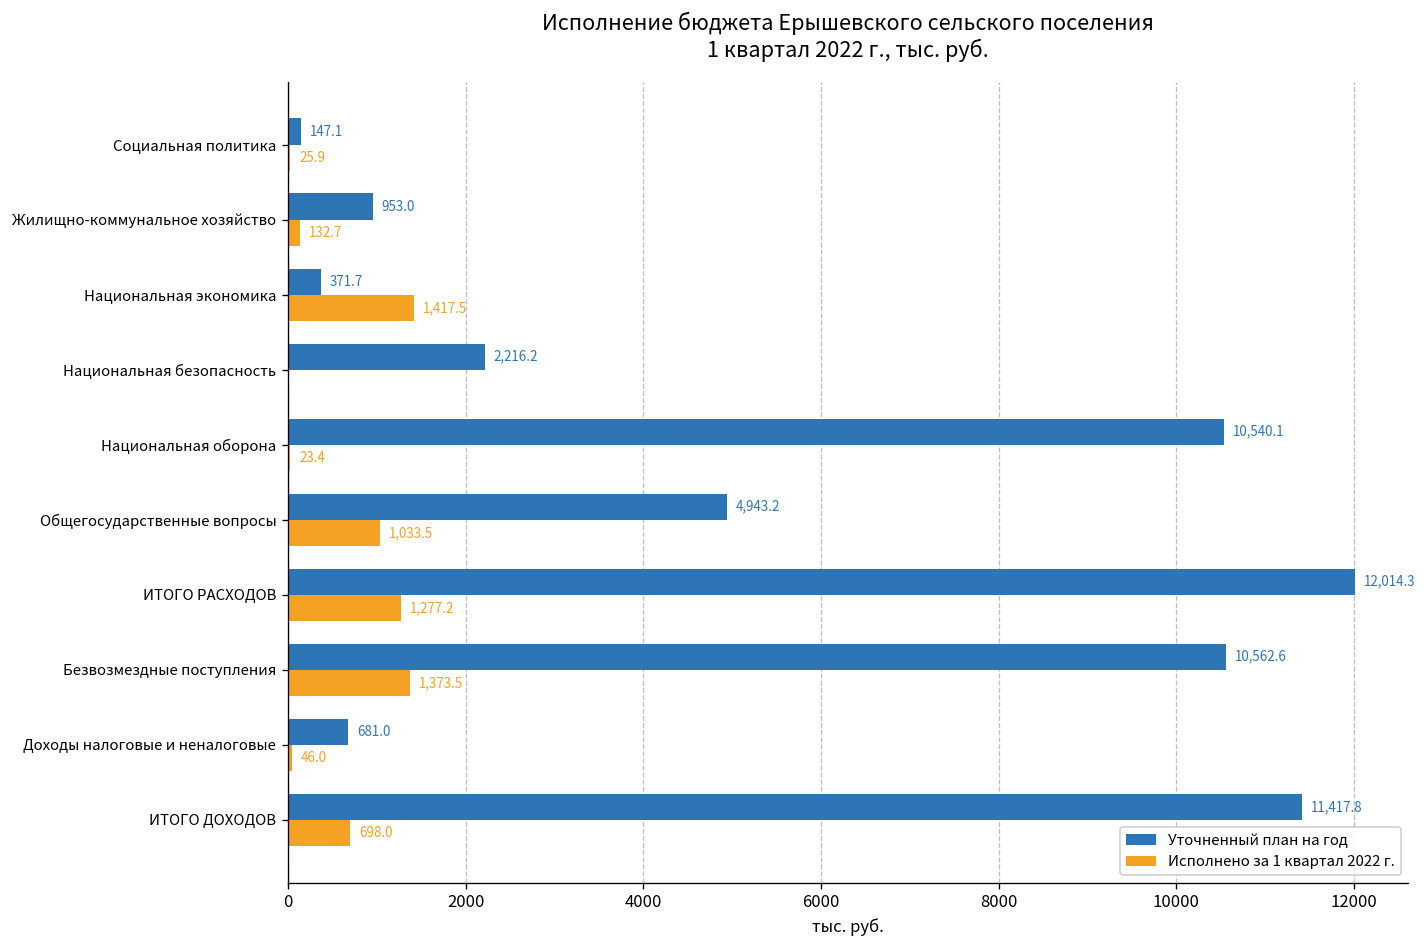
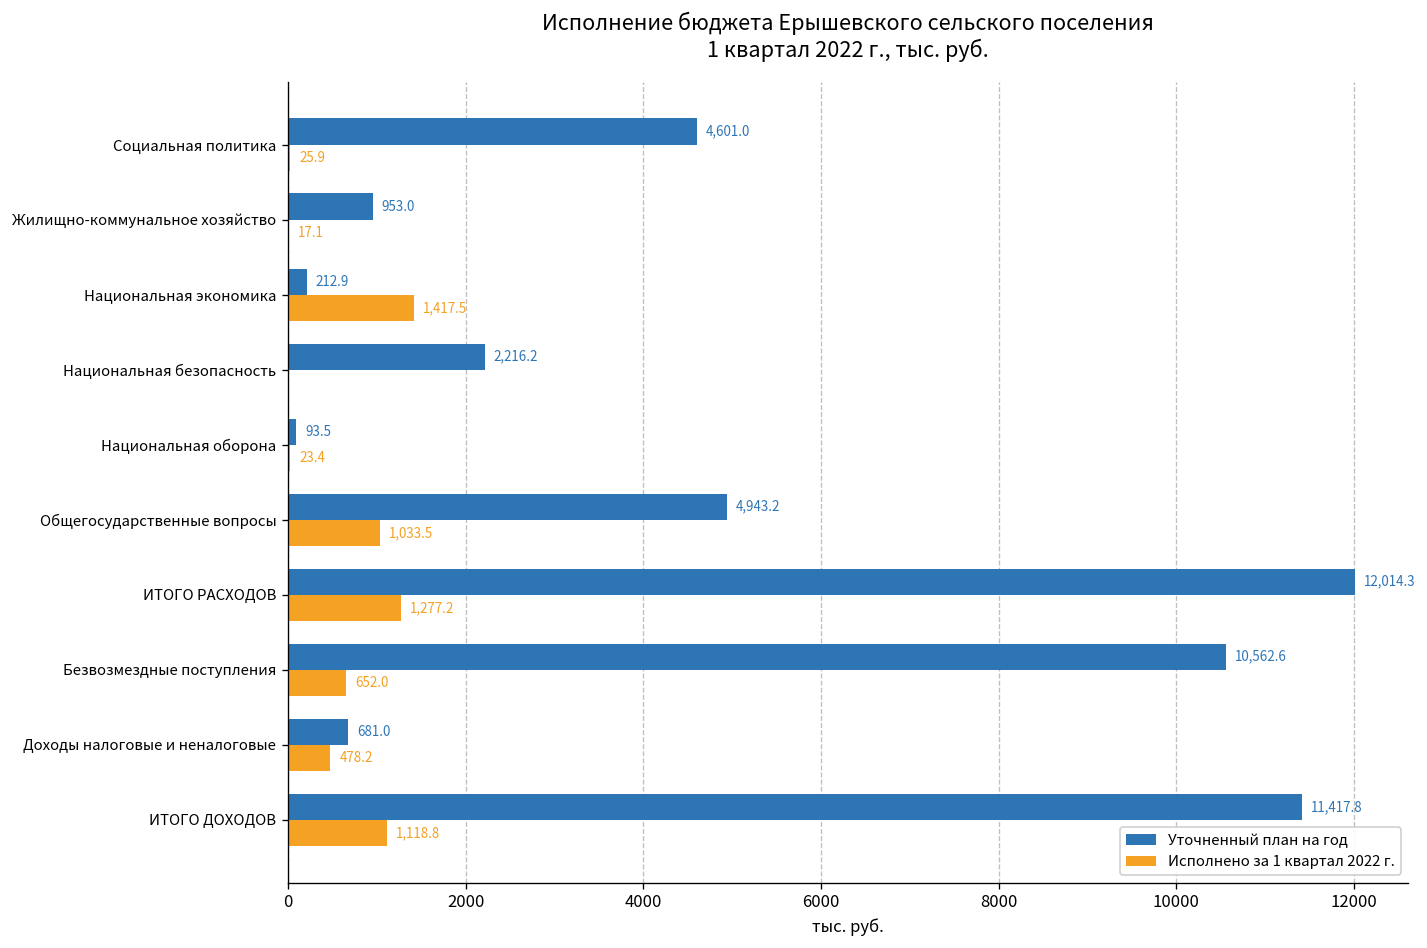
  {
    "Уточненный план на год": {
-     "Социальная политика": "147.1",
+     "Социальная политика": "4,601.0",
      "Жилищно-коммунальное хозяйство": "953.0",
-     "Национальная экономика": "371.7",
+     "Национальная экономика": "212.9",
      "Национальная безопасность": "2,216.2",
-     "Национальная оборона": "10,540.1",
+     "Национальная оборона": "93.5",
      "Общегосударственные вопросы": "4,943.2",
      "ИТОГО РАСХОДОВ": "12,014.3",
      "Безвозмездные поступления": "10,562.6",
      "Доходы налоговые и неналоговые": "681.0",
      "ИТОГО ДОХОДОВ": "11,417.8"
    },
    "Исполнено за 1 квартал 2022 г.": {
      "Социальная политика": "25.9",
-     "Жилищно-коммунальное хозяйство": "132.7",
+     "Жилищно-коммунальное хозяйство": "17.1",
      "Национальная экономика": "1,417.5",
      "Национальная оборона": "23.4",
      "Общегосударственные вопросы": "1,033.5",
      "ИТОГО РАСХОДОВ": "1,277.2",
-     "Безвозмездные поступления": "1,373.5",
-     "Доходы налоговые и неналоговые": "46.0",
-     "ИТОГО ДОХОДОВ": "698.0"
+     "Безвозмездные поступления": "652.0",
+     "Доходы налоговые и неналоговые": "478.2",
+     "ИТОГО ДОХОДОВ": "1,118.8"
    }
  }
